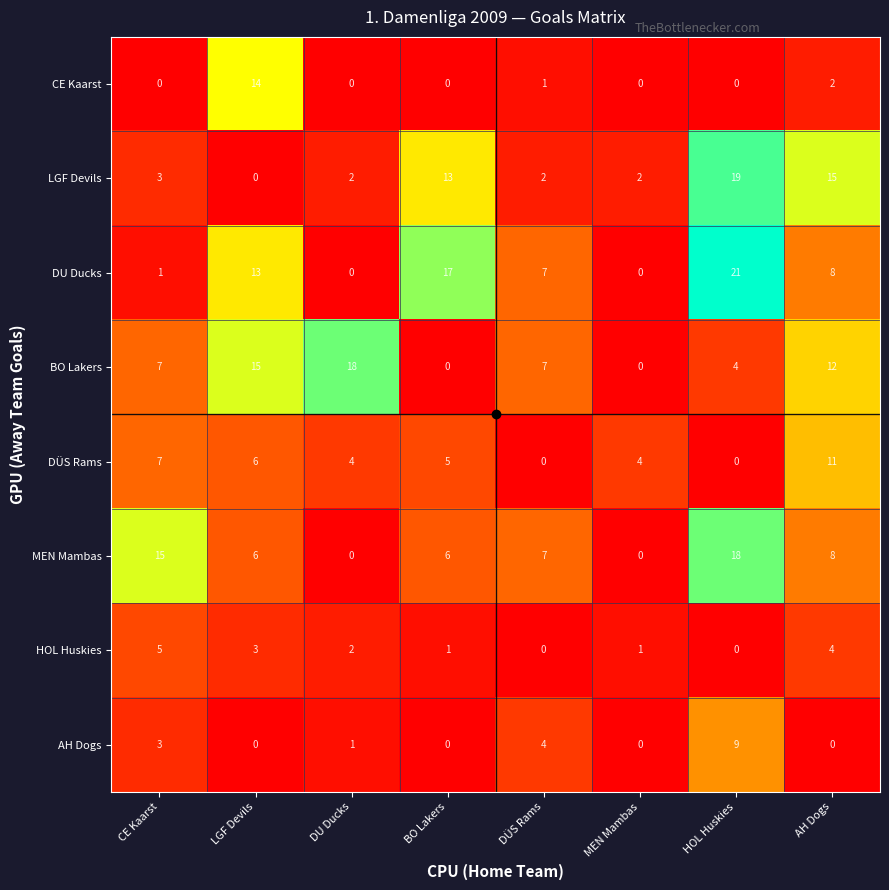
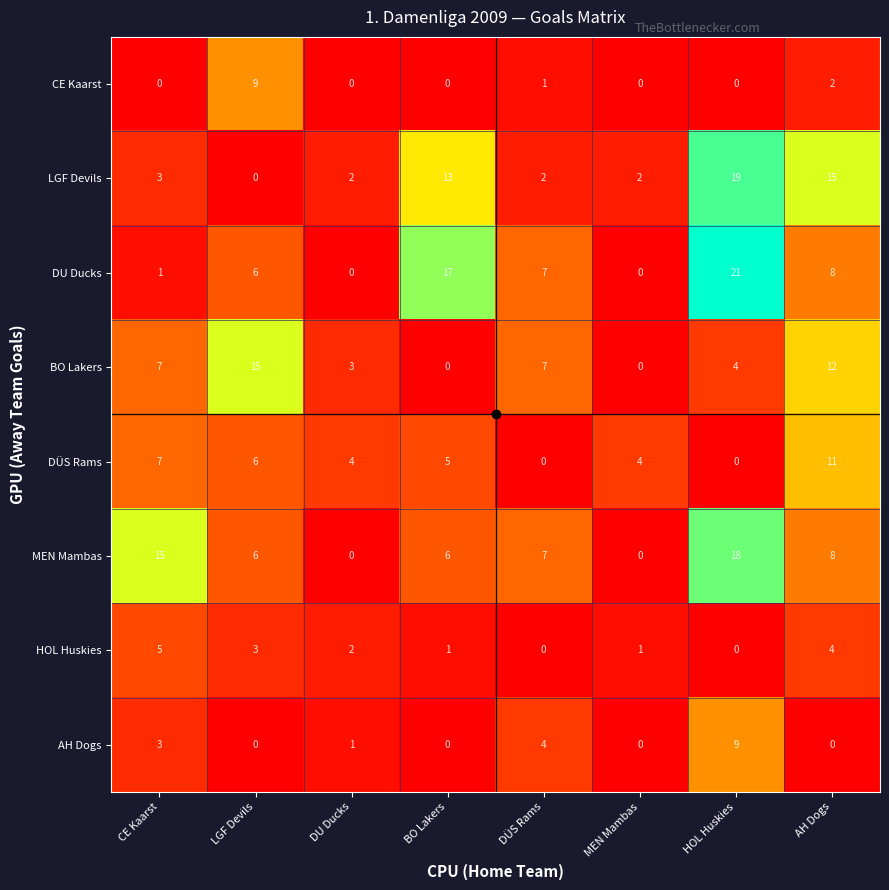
  {
    "CE Kaarst": {
      "CE Kaarst": 0,
-     "LGF Devils": 14,
+     "LGF Devils": 9,
      "DU Ducks": 0,
      "BO Lakers": 0,
      "DÜS Rams": 1,
      "MEN Mambas": 0,
      "HOL Huskies": 0,
      "AH Dogs": 2
    },
    "LGF Devils": {
      "CE Kaarst": 3,
      "LGF Devils": 0,
      "DU Ducks": 2,
      "BO Lakers": 13,
      "DÜS Rams": 2,
      "MEN Mambas": 2,
      "HOL Huskies": 19,
      "AH Dogs": 15
    },
    "DU Ducks": {
      "CE Kaarst": 1,
-     "LGF Devils": 13,
+     "LGF Devils": 6,
      "DU Ducks": 0,
      "BO Lakers": 17,
      "DÜS Rams": 7,
      "MEN Mambas": 0,
      "HOL Huskies": 21,
      "AH Dogs": 8
    },
    "BO Lakers": {
      "CE Kaarst": 7,
      "LGF Devils": 15,
-     "DU Ducks": 18,
+     "DU Ducks": 3,
      "BO Lakers": 0,
      "DÜS Rams": 7,
      "MEN Mambas": 0,
      "HOL Huskies": 4,
      "AH Dogs": 12
    },
    "DÜS Rams": {
      "CE Kaarst": 7,
      "LGF Devils": 6,
      "DU Ducks": 4,
      "BO Lakers": 5,
      "DÜS Rams": 0,
      "MEN Mambas": 4,
      "HOL Huskies": 0,
      "AH Dogs": 11
    },
    "MEN Mambas": {
      "CE Kaarst": 15,
      "LGF Devils": 6,
      "DU Ducks": 0,
      "BO Lakers": 6,
      "DÜS Rams": 7,
      "MEN Mambas": 0,
      "HOL Huskies": 18,
      "AH Dogs": 8
    },
    "HOL Huskies": {
      "CE Kaarst": 5,
      "LGF Devils": 3,
      "DU Ducks": 2,
      "BO Lakers": 1,
      "DÜS Rams": 0,
      "MEN Mambas": 1,
      "HOL Huskies": 0,
      "AH Dogs": 4
    },
    "AH Dogs": {
      "CE Kaarst": 3,
      "LGF Devils": 0,
      "DU Ducks": 1,
      "BO Lakers": 0,
      "DÜS Rams": 4,
      "MEN Mambas": 0,
      "HOL Huskies": 9,
      "AH Dogs": 0
    }
  }
